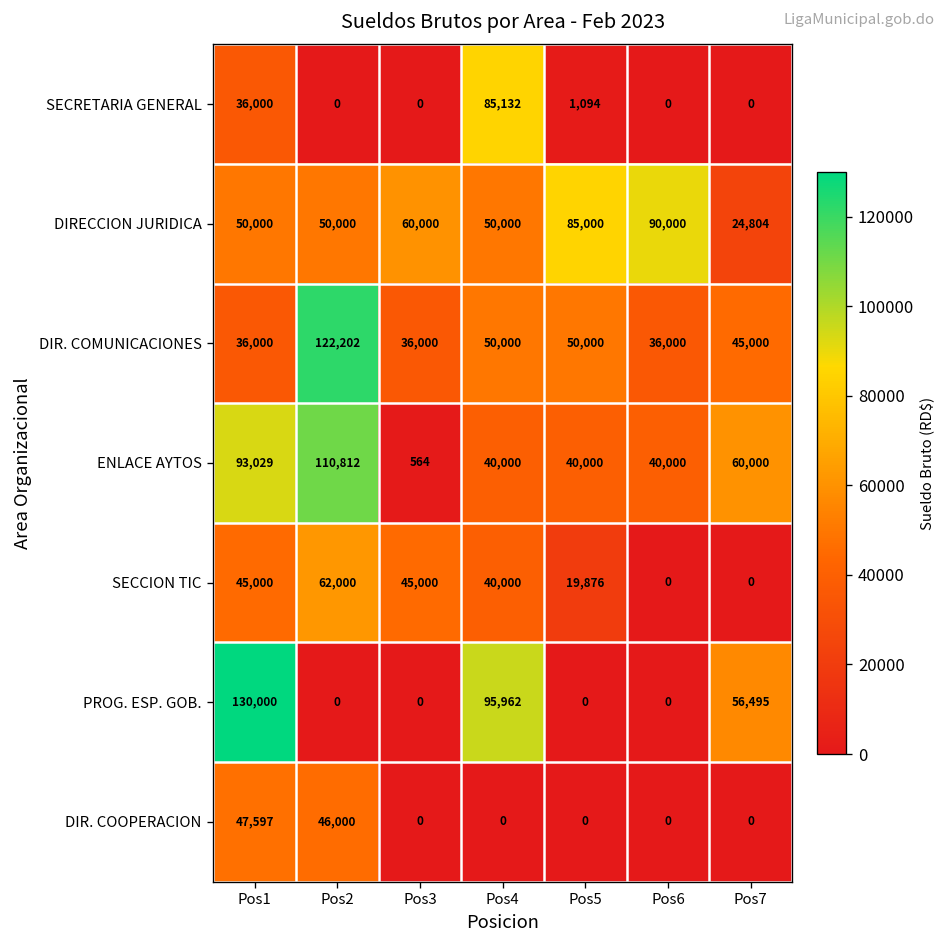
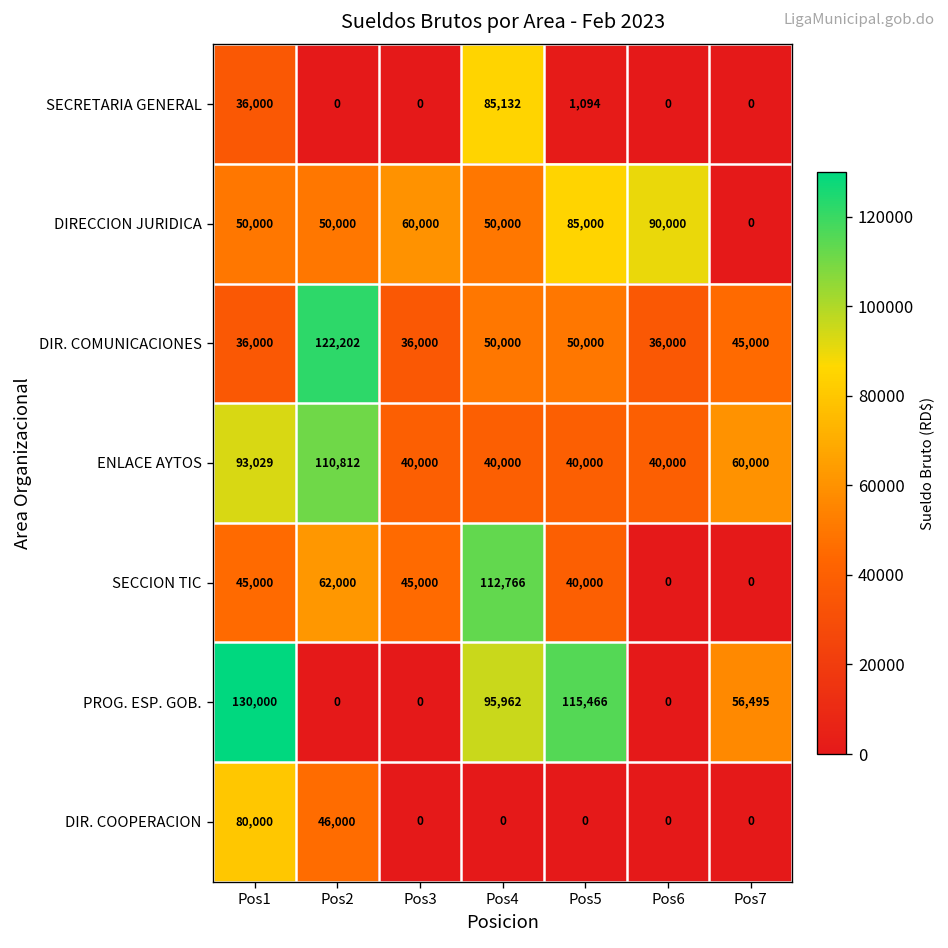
  {
    "SECRETARIA GENERAL": {
      "Pos1": "36,000",
      "Pos2": "0",
      "Pos3": "0",
      "Pos4": "85,132",
      "Pos5": "1,094",
      "Pos6": "0",
      "Pos7": "0"
    },
    "DIRECCION JURIDICA": {
      "Pos1": "50,000",
      "Pos2": "50,000",
      "Pos3": "60,000",
      "Pos4": "50,000",
      "Pos5": "85,000",
      "Pos6": "90,000",
-     "Pos7": "24,804"
+     "Pos7": "0"
    },
    "DIR. COMUNICACIONES": {
      "Pos1": "36,000",
      "Pos2": "122,202",
      "Pos3": "36,000",
      "Pos4": "50,000",
      "Pos5": "50,000",
      "Pos6": "36,000",
      "Pos7": "45,000"
    },
    "ENLACE AYTOS": {
      "Pos1": "93,029",
      "Pos2": "110,812",
-     "Pos3": "564",
+     "Pos3": "40,000",
      "Pos4": "40,000",
      "Pos5": "40,000",
      "Pos6": "40,000",
      "Pos7": "60,000"
    },
    "SECCION TIC": {
      "Pos1": "45,000",
      "Pos2": "62,000",
      "Pos3": "45,000",
-     "Pos4": "40,000",
-     "Pos5": "19,876",
+     "Pos4": "112,766",
+     "Pos5": "40,000",
      "Pos6": "0",
      "Pos7": "0"
    },
    "PROG. ESP. GOB.": {
      "Pos1": "130,000",
      "Pos2": "0",
      "Pos3": "0",
      "Pos4": "95,962",
-     "Pos5": "0",
+     "Pos5": "115,466",
      "Pos6": "0",
      "Pos7": "56,495"
    },
    "DIR. COOPERACION": {
-     "Pos1": "47,597",
+     "Pos1": "80,000",
      "Pos2": "46,000",
      "Pos3": "0",
      "Pos4": "0",
      "Pos5": "0",
      "Pos6": "0",
      "Pos7": "0"
    }
  }
